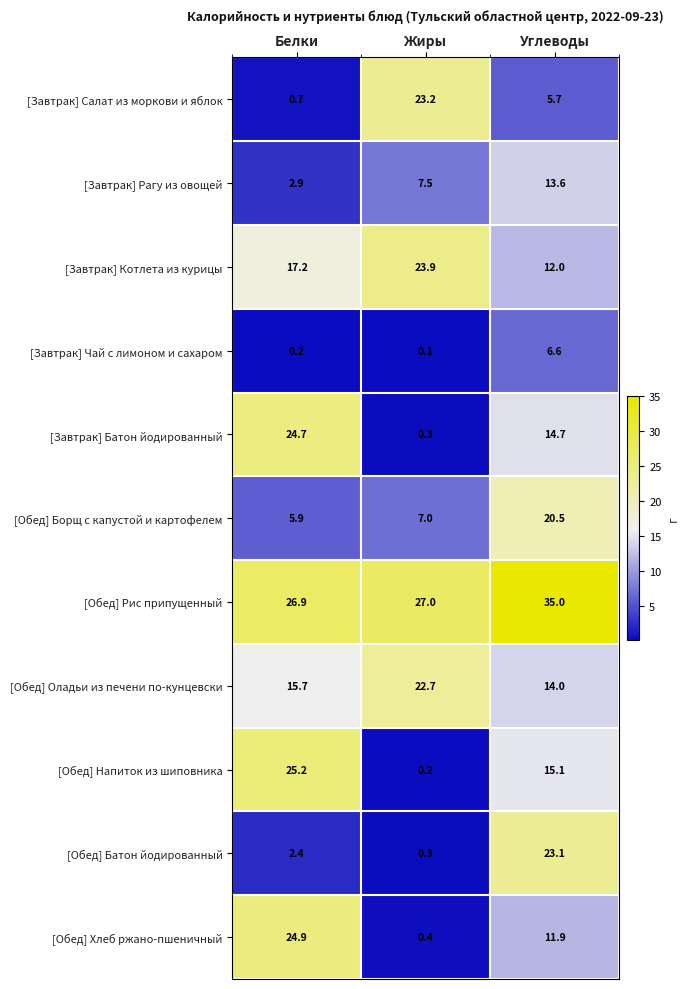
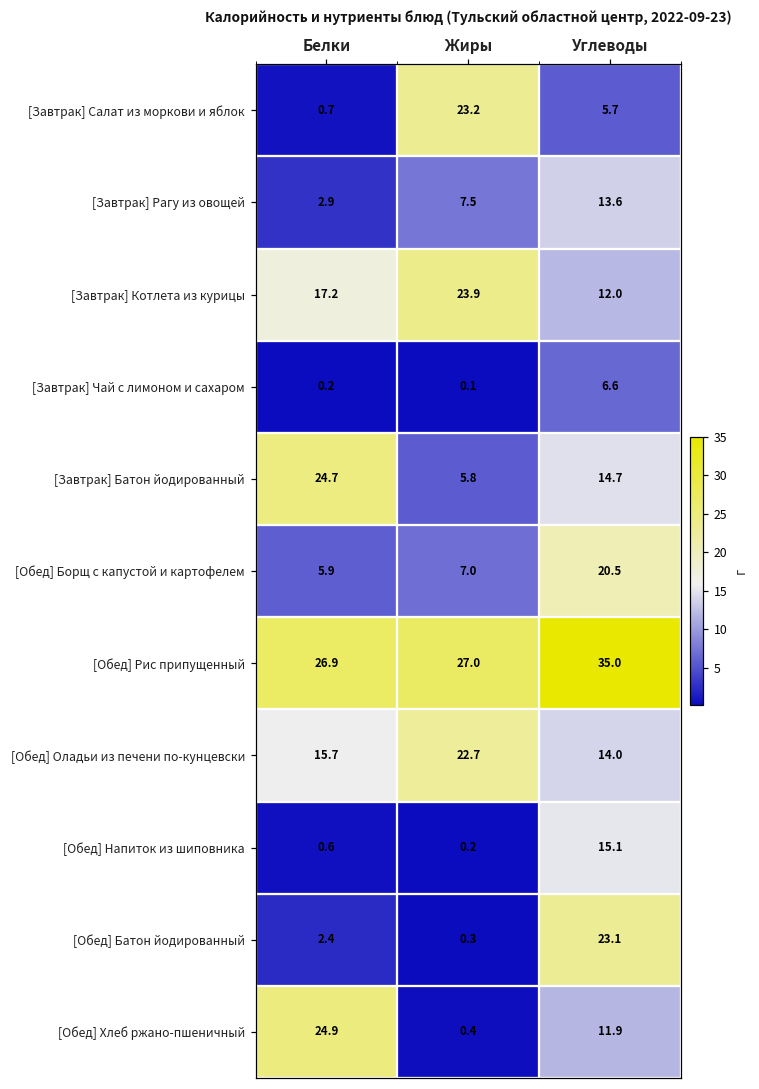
  {
    "[Завтрак] Салат из моркови и яблок": {
      "Белки": 0.7,
      "Жиры": 23.2,
      "Углеводы": 5.7
    },
    "[Завтрак] Рагу из овощей": {
      "Белки": 2.9,
      "Жиры": 7.5,
      "Углеводы": 13.6
    },
    "[Завтрак] Котлета из курицы": {
      "Белки": 17.2,
      "Жиры": 23.9,
      "Углеводы": 12.0
    },
    "[Завтрак] Чай с лимоном и сахаром": {
      "Белки": 0.2,
      "Жиры": 0.1,
      "Углеводы": 6.6
    },
    "[Завтрак] Батон йодированный": {
      "Белки": 24.7,
-     "Жиры": 0.3,
+     "Жиры": 5.8,
      "Углеводы": 14.7
    },
    "[Обед] Борщ с капустой и картофелем": {
      "Белки": 5.9,
      "Жиры": 7.0,
      "Углеводы": 20.5
    },
    "[Обед] Рис припущенный": {
      "Белки": 26.9,
      "Жиры": 27.0,
      "Углеводы": 35.0
    },
    "[Обед] Оладьи из печени по-кунцевски": {
      "Белки": 15.7,
      "Жиры": 22.7,
      "Углеводы": 14.0
    },
    "[Обед] Напиток из шиповника": {
-     "Белки": 25.2,
+     "Белки": 0.6,
      "Жиры": 0.2,
      "Углеводы": 15.1
    },
    "[Обед] Батон йодированный": {
      "Белки": 2.4,
      "Жиры": 0.3,
      "Углеводы": 23.1
    },
    "[Обед] Хлеб ржано-пшеничный": {
      "Белки": 24.9,
      "Жиры": 0.4,
      "Углеводы": 11.9
    }
  }
